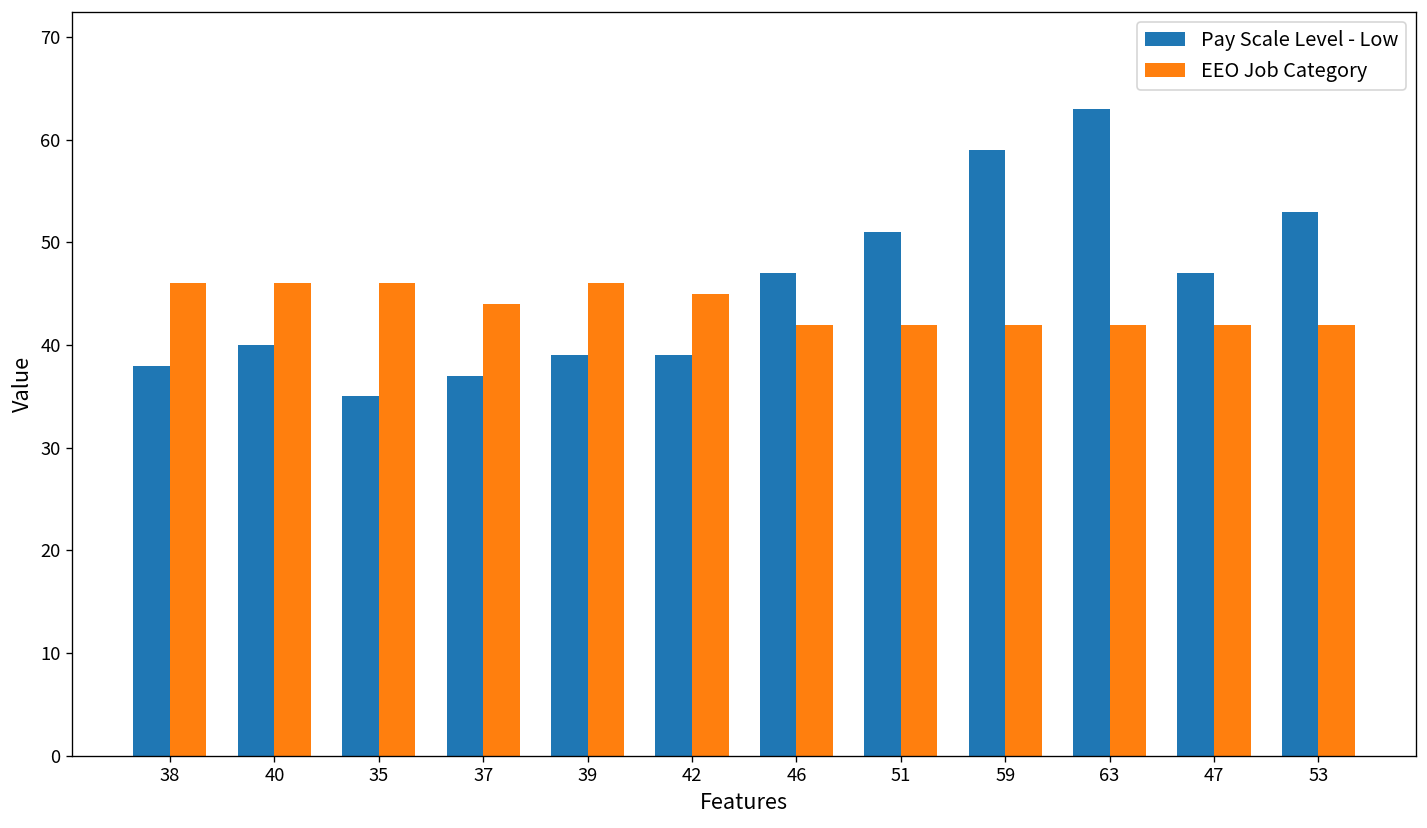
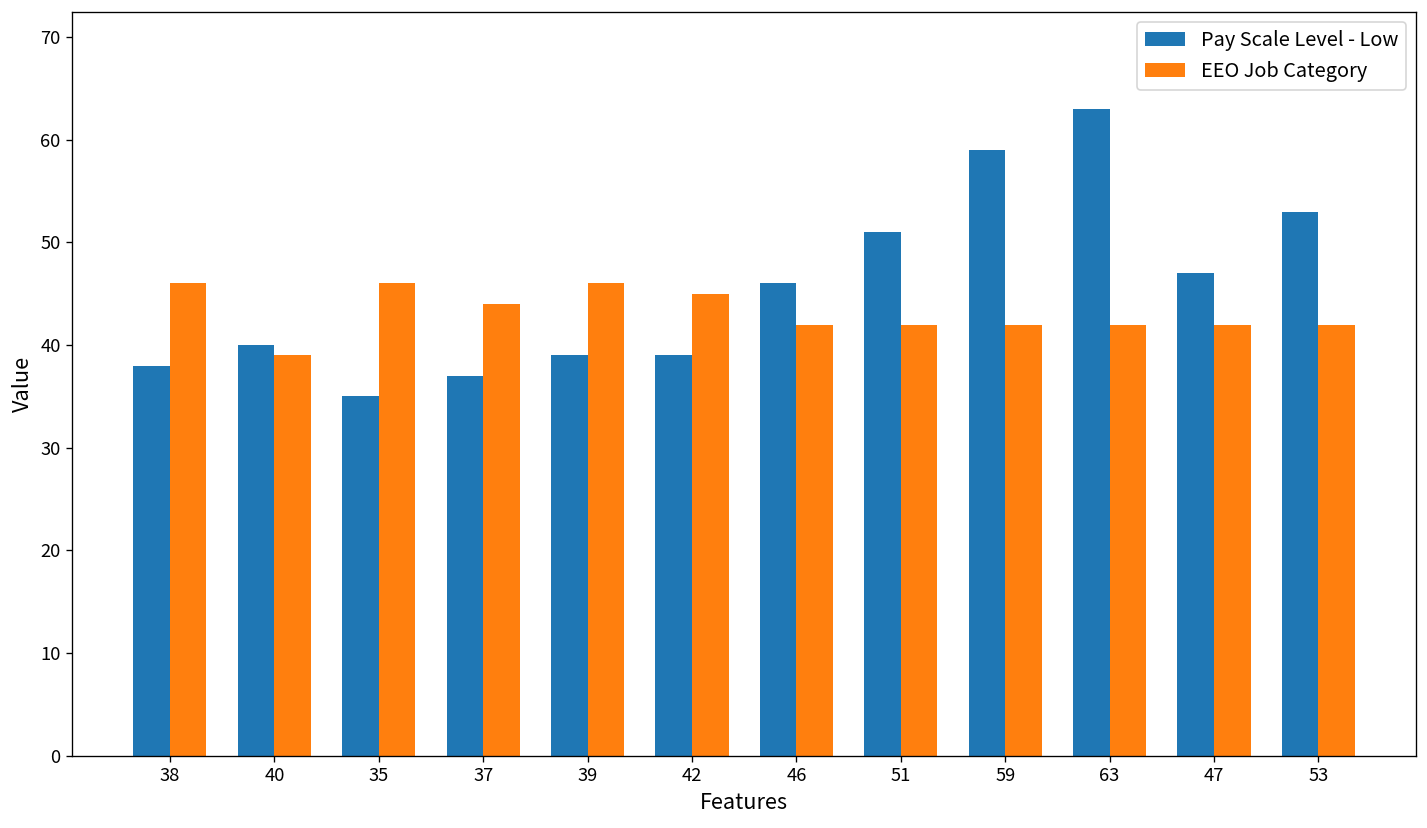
  {
    "Pay Scale Level - Low": {
      "38": 38,
      "40": 40,
      "35": 35,
      "37": 37,
      "39": 39,
      "42": 39,
-     "46": 47,
+     "46": 46,
      "51": 51,
      "59": 59,
      "63": 63,
      "47": 47,
      "53": 53
    },
    "EEO Job Category": {
      "38": 46,
-     "40": 46,
+     "40": 39,
      "35": 46,
      "37": 44,
      "39": 46,
      "42": 45,
      "46": 42,
      "51": 42,
      "59": 42,
      "63": 42,
      "47": 42,
      "53": 42
    }
  }
